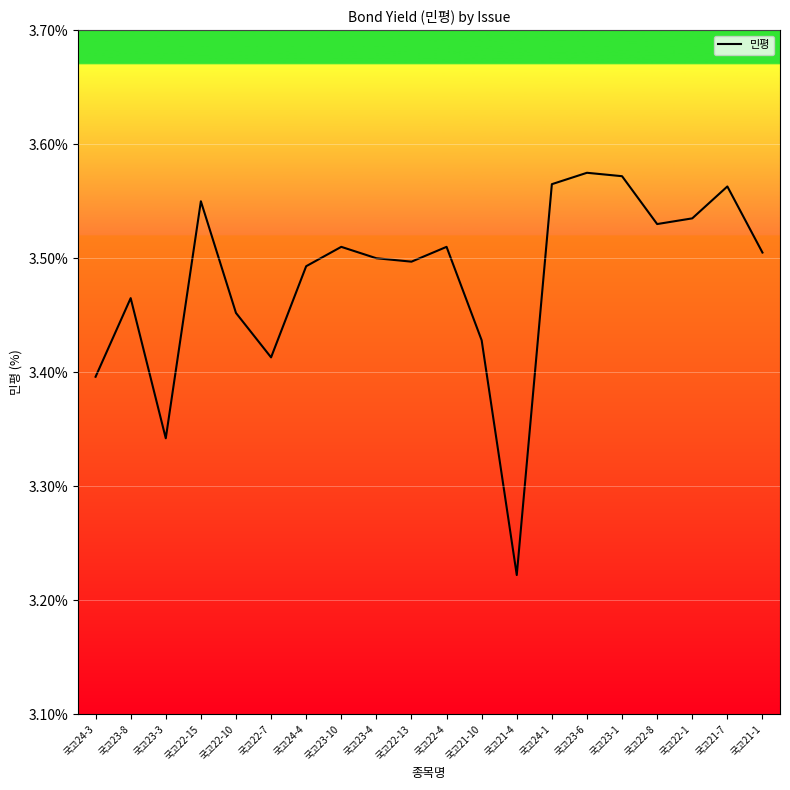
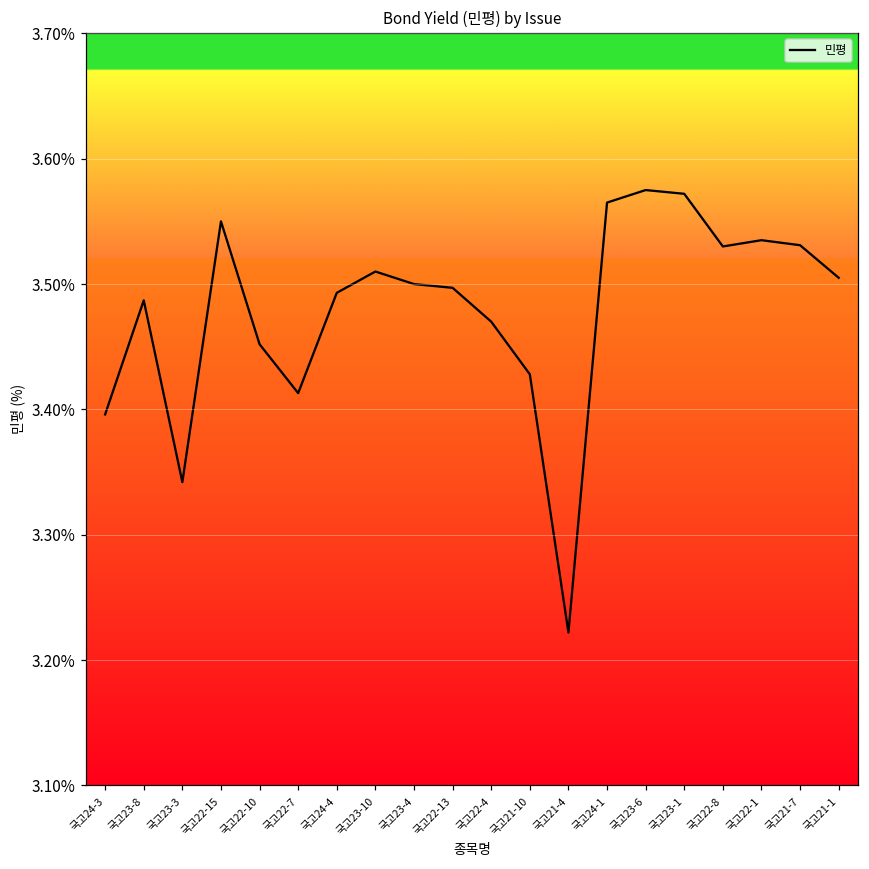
  {
    "국고24-3": "3.396%",
-   "국고23-8": "3.465%",
+   "국고23-8": "3.487%",
    "국고23-3": "3.342%",
    "국고22-15": "3.550%",
    "국고22-10": "3.452%",
    "국고22-7": "3.413%",
    "국고24-4": "3.493%",
    "국고23-10": "3.510%",
    "국고23-4": "3.500%",
    "국고22-13": "3.497%",
-   "국고22-4": "3.51%",
+   "국고22-4": "3.47%",
    "국고21-10": "3.428%",
    "국고21-4": "3.222%",
    "국고24-1": "3.565%",
    "국고23-6": "3.575%",
    "국고23-1": "3.572%",
    "국고22-8": "3.530%",
    "국고22-1": "3.535%",
-   "국고21-7": "3.563%",
+   "국고21-7": "3.531%",
    "국고21-1": "3.505%"
  }
